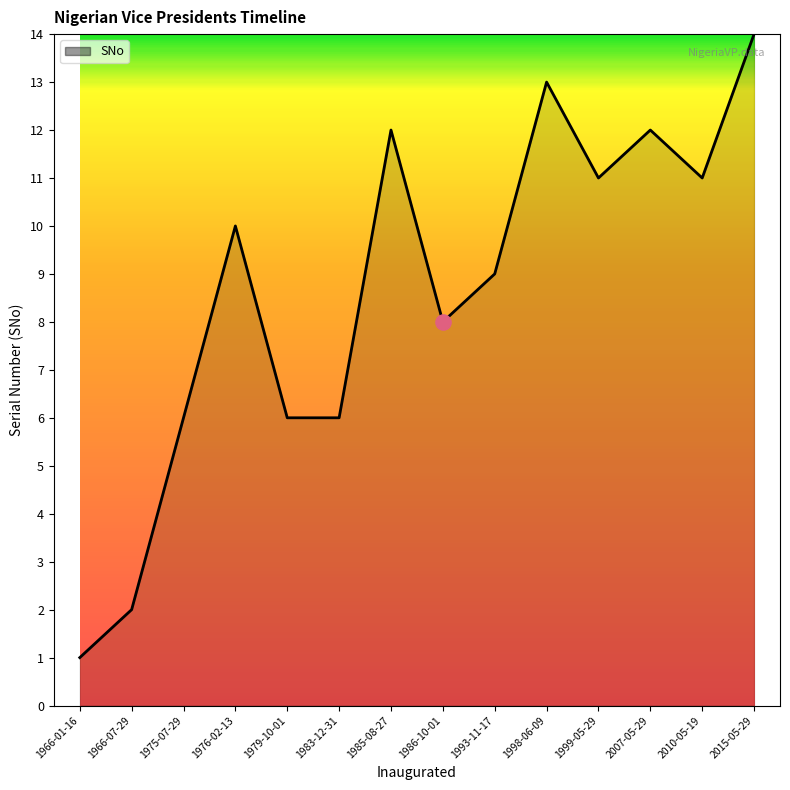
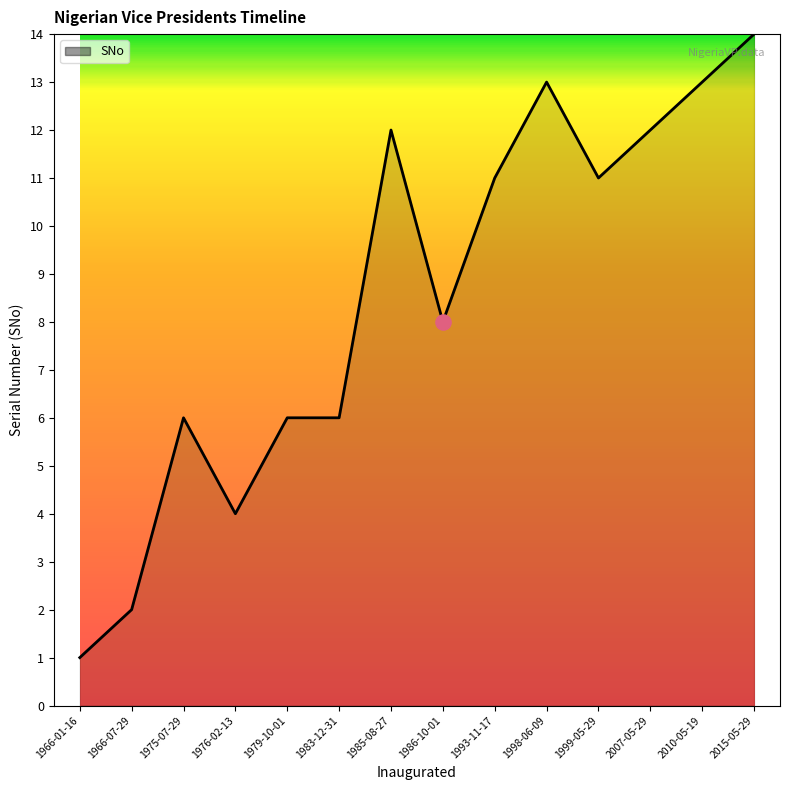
  {
    "SNo": {
      "1966-01-16": 1,
      "1966-07-29": 2,
      "1975-07-29": 6,
-     "1976-02-13": 10,
+     "1976-02-13": 4,
      "1979-10-01": 6,
      "1983-12-31": 6,
      "1985-08-27": 12,
-     "1993-11-17": 9,
+     "1993-11-17": 11,
      "1998-06-09": 13,
      "1999-05-29": 11,
      "2007-05-29": 12,
-     "2010-05-19": 11,
+     "2010-05-19": 13,
      "2015-05-29": 14
    }
  }
